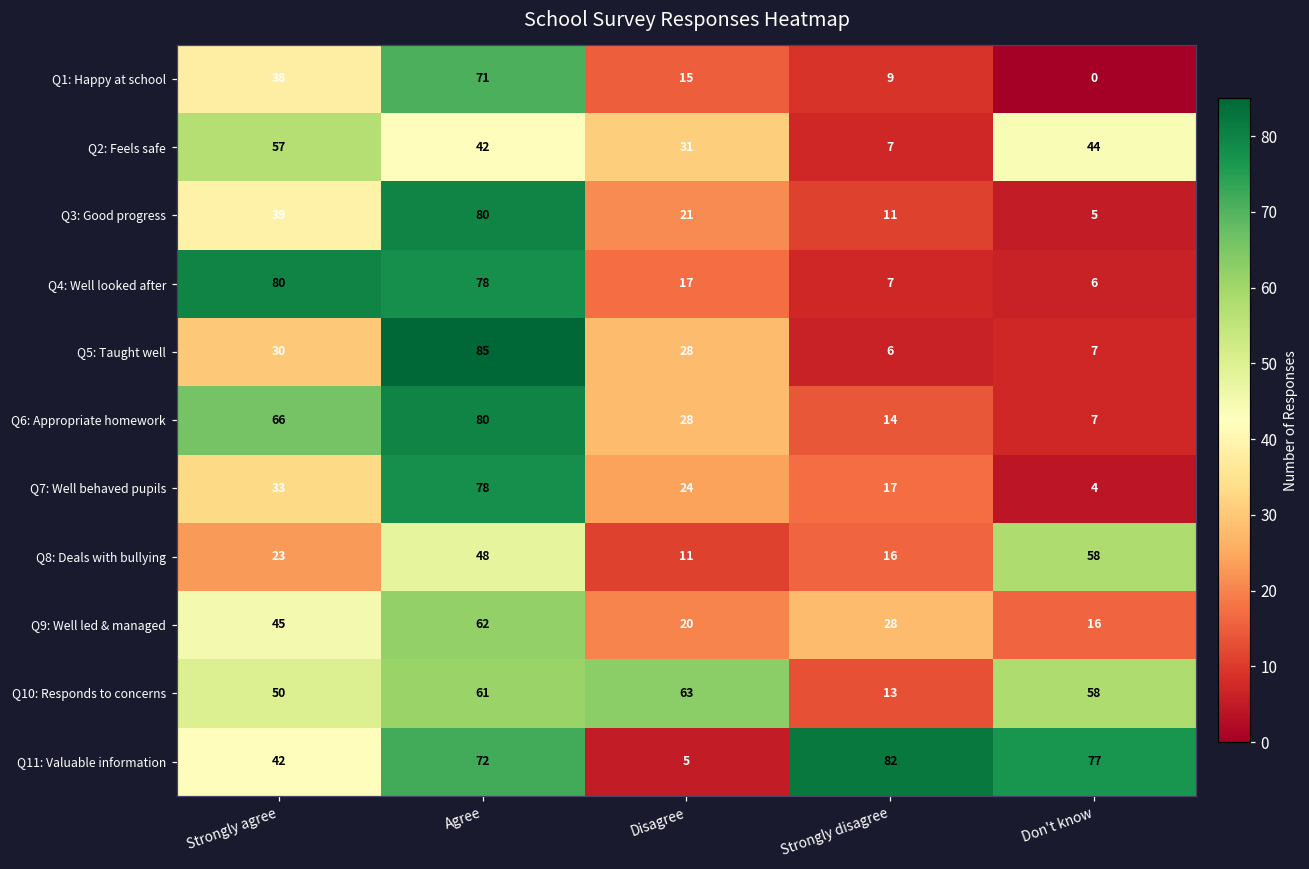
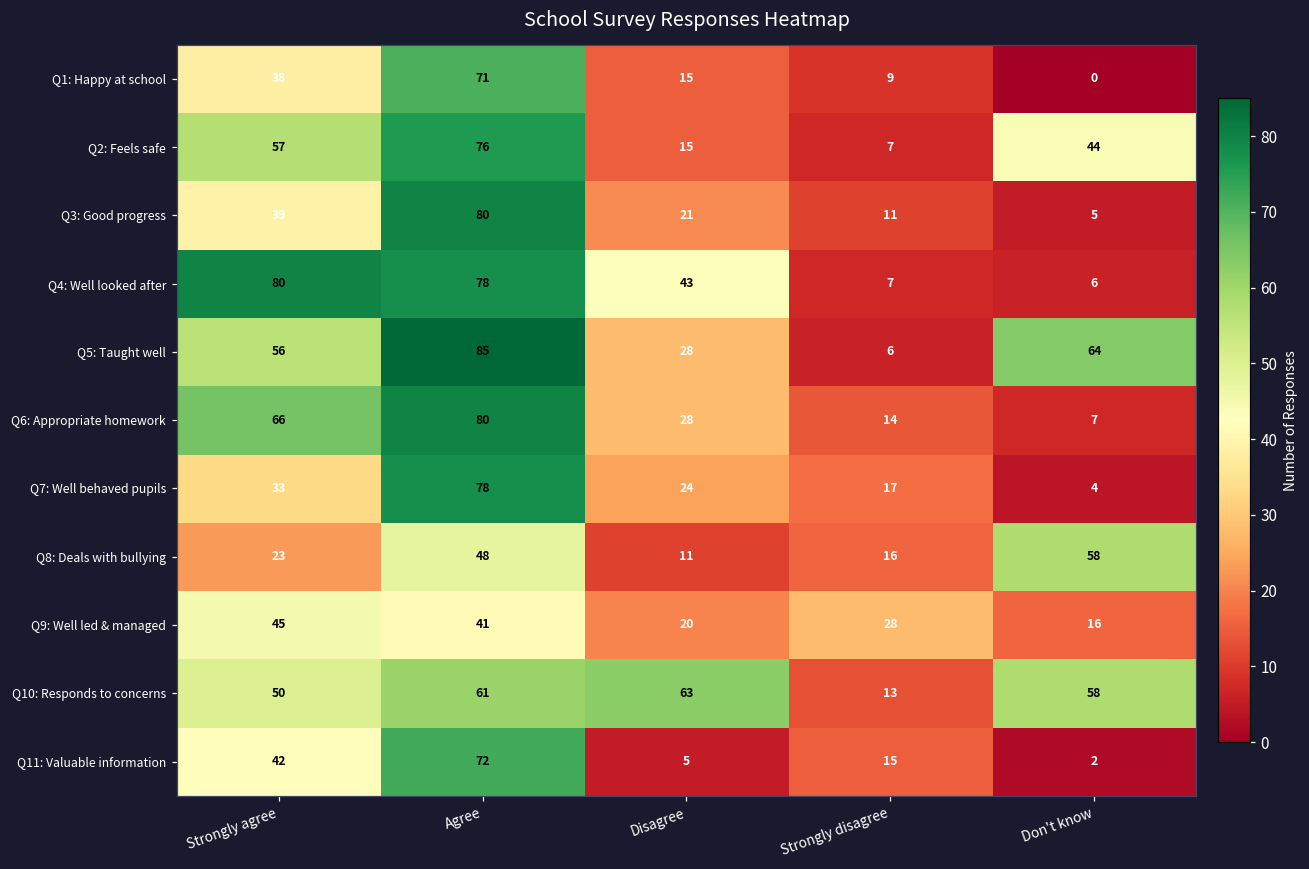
  {
    "Q1: Happy at school": {
      "Strongly agree": 38,
      "Agree": 71,
      "Disagree": 15,
      "Strongly disagree": 9,
      "Don't know": 0
    },
    "Q2: Feels safe": {
      "Strongly agree": 57,
-     "Agree": 42,
-     "Disagree": 31,
+     "Agree": 76,
+     "Disagree": 15,
      "Strongly disagree": 7,
      "Don't know": 44
    },
    "Q3: Good progress": {
      "Strongly agree": 39,
      "Agree": 80,
      "Disagree": 21,
      "Strongly disagree": 11,
      "Don't know": 5
    },
    "Q4: Well looked after": {
      "Strongly agree": 80,
      "Agree": 78,
-     "Disagree": 17,
+     "Disagree": 43,
      "Strongly disagree": 7,
      "Don't know": 6
    },
    "Q5: Taught well": {
-     "Strongly agree": 30,
+     "Strongly agree": 56,
      "Agree": 85,
      "Disagree": 28,
      "Strongly disagree": 6,
-     "Don't know": 7
+     "Don't know": 64
    },
    "Q6: Appropriate homework": {
      "Strongly agree": 66,
      "Agree": 80,
      "Disagree": 28,
      "Strongly disagree": 14,
      "Don't know": 7
    },
    "Q7: Well behaved pupils": {
      "Strongly agree": 33,
      "Agree": 78,
      "Disagree": 24,
      "Strongly disagree": 17,
      "Don't know": 4
    },
    "Q8: Deals with bullying": {
      "Strongly agree": 23,
      "Agree": 48,
      "Disagree": 11,
      "Strongly disagree": 16,
      "Don't know": 58
    },
    "Q9: Well led & managed": {
      "Strongly agree": 45,
-     "Agree": 62,
+     "Agree": 41,
      "Disagree": 20,
      "Strongly disagree": 28,
      "Don't know": 16
    },
    "Q10: Responds to concerns": {
      "Strongly agree": 50,
      "Agree": 61,
      "Disagree": 63,
      "Strongly disagree": 13,
      "Don't know": 58
    },
    "Q11: Valuable information": {
      "Strongly agree": 42,
      "Agree": 72,
      "Disagree": 5,
-     "Strongly disagree": 82,
-     "Don't know": 77
+     "Strongly disagree": 15,
+     "Don't know": 2
    }
  }
